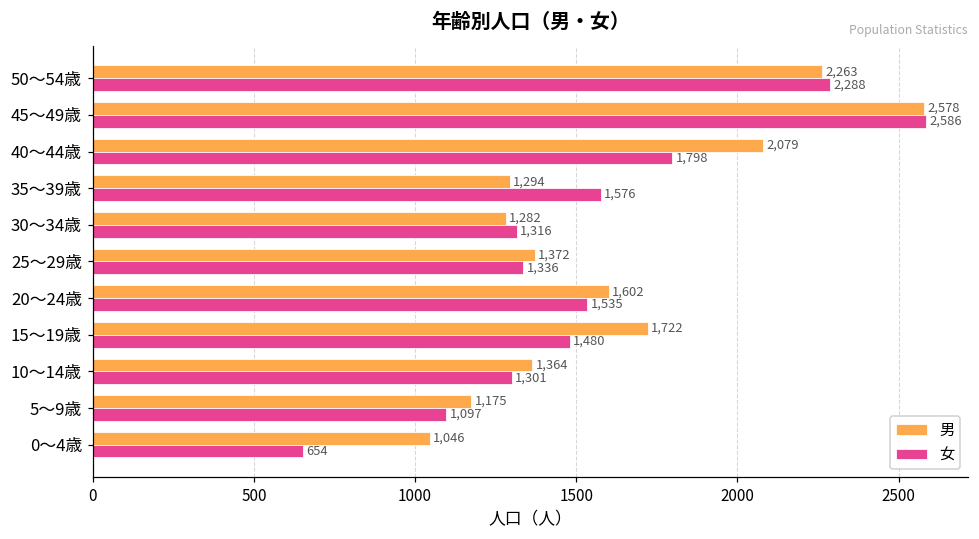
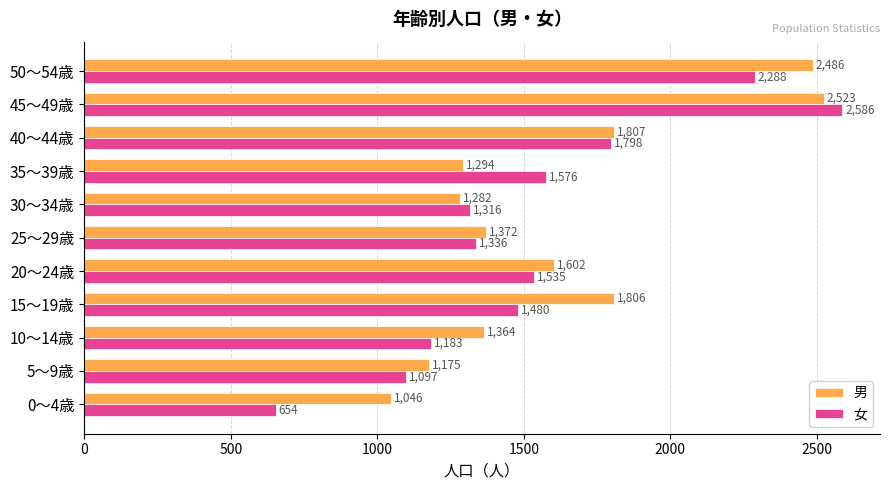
  {
    "男": {
-     "50～54歳": "2,263",
-     "45～49歳": "2,578",
-     "40～44歳": "2,079",
+     "50～54歳": "2,486",
+     "45～49歳": "2,523",
+     "40～44歳": "1,807",
      "35～39歳": "1,294",
      "30～34歳": "1,282",
      "25～29歳": "1,372",
      "20～24歳": "1,602",
-     "15～19歳": "1,722",
+     "15～19歳": "1,806",
      "10～14歳": "1,364",
      "5～9歳": "1,175",
      "0～4歳": "1,046"
    },
    "女": {
      "50～54歳": "2,288",
      "45～49歳": "2,586",
      "40～44歳": "1,798",
      "35～39歳": "1,576",
      "30～34歳": "1,316",
      "25～29歳": "1,336",
      "20～24歳": "1,535",
      "15～19歳": "1,480",
-     "10～14歳": "1,301",
+     "10～14歳": "1,183",
      "5～9歳": "1,097",
      "0～4歳": "654"
    }
  }
